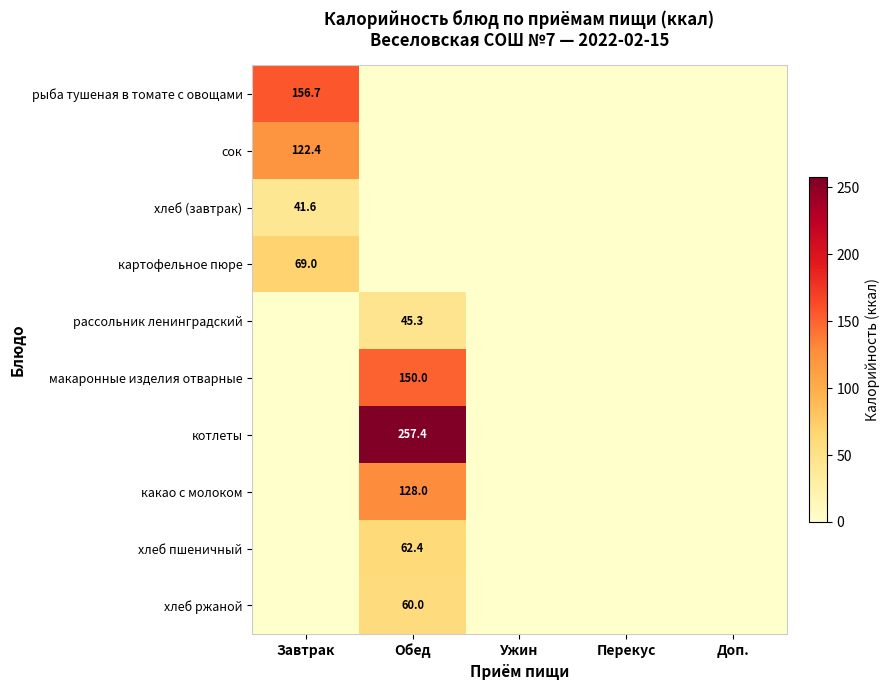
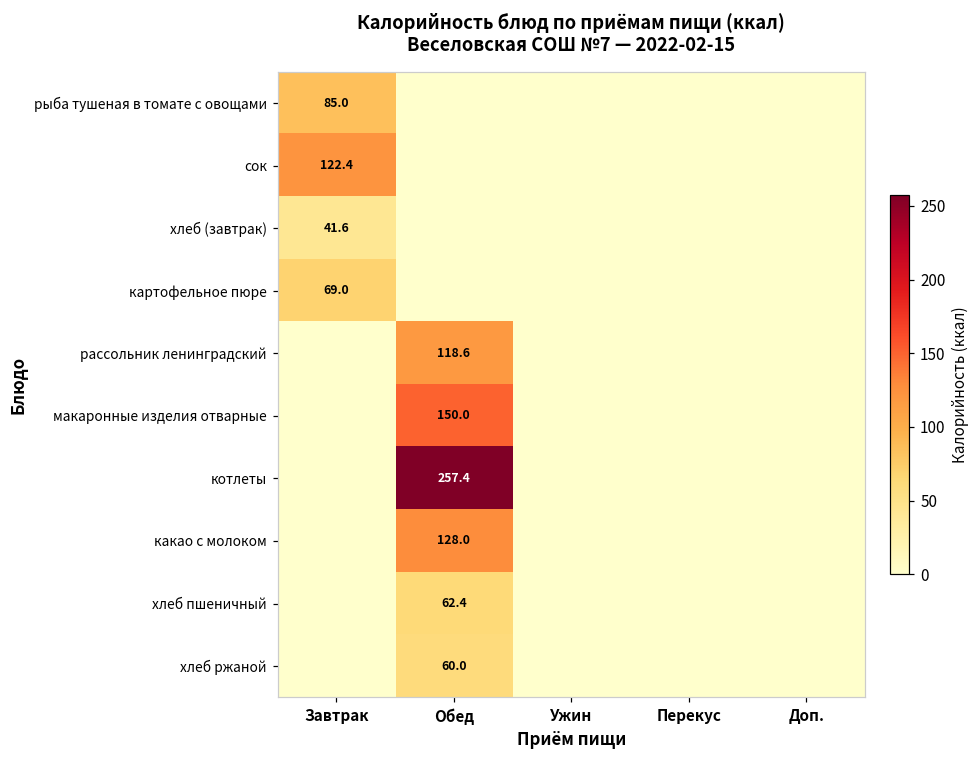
  {
    "рыба тушеная в томате с овощами": {
-     "Завтрак": 156.7
+     "Завтрак": 85.0
    },
    "сок": {
      "Завтрак": 122.4
    },
    "хлеб (завтрак)": {
      "Завтрак": 41.6
    },
    "картофельное пюре": {
      "Завтрак": 69.0
    },
    "рассольник ленинградский": {
-     "Обед": 45.3
+     "Обед": 118.6
    },
    "макаронные изделия отварные": {
      "Обед": 150.0
    },
    "котлеты": {
      "Обед": 257.4
    },
    "какао с молоком": {
      "Обед": 128.0
    },
    "хлеб пшеничный": {
      "Обед": 62.4
    },
    "хлеб ржаной": {
      "Обед": 60.0
    }
  }
